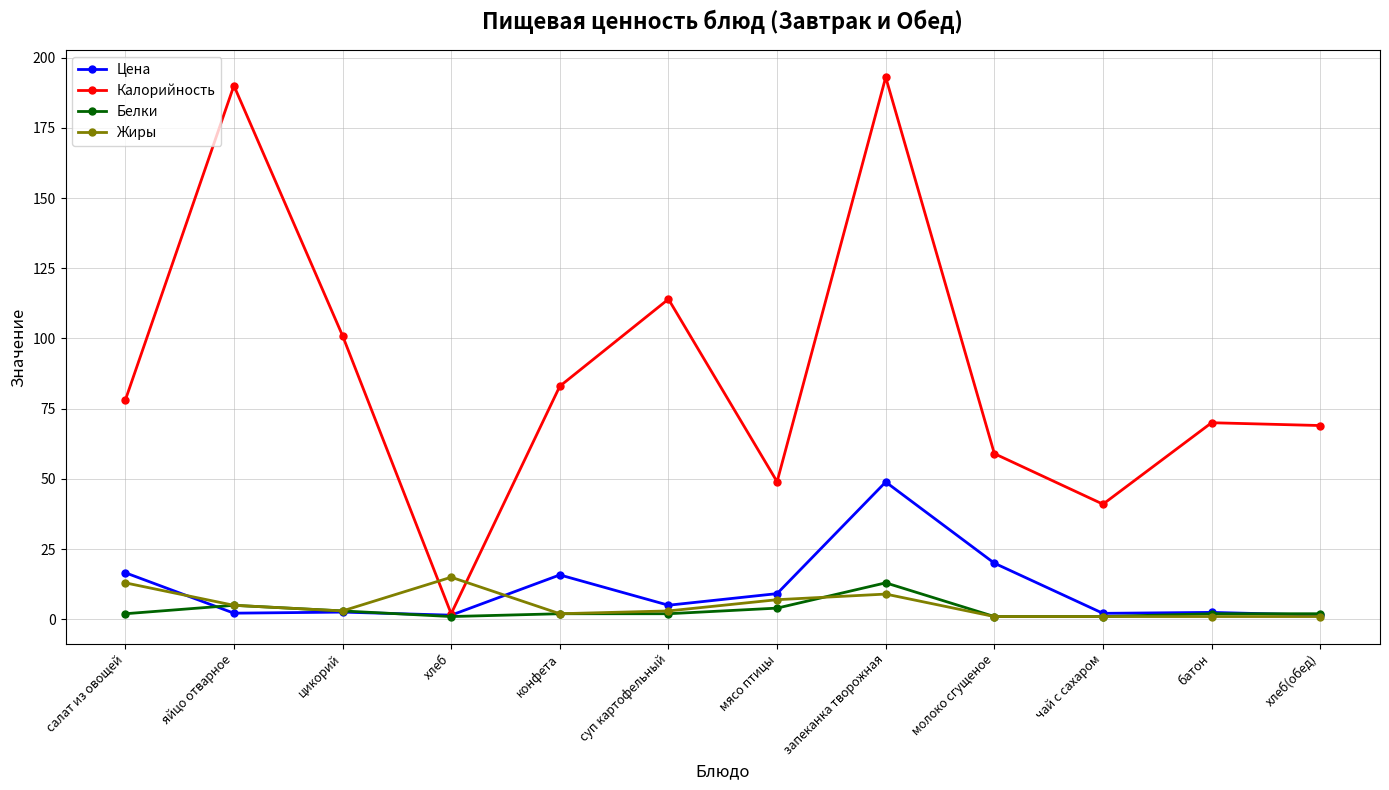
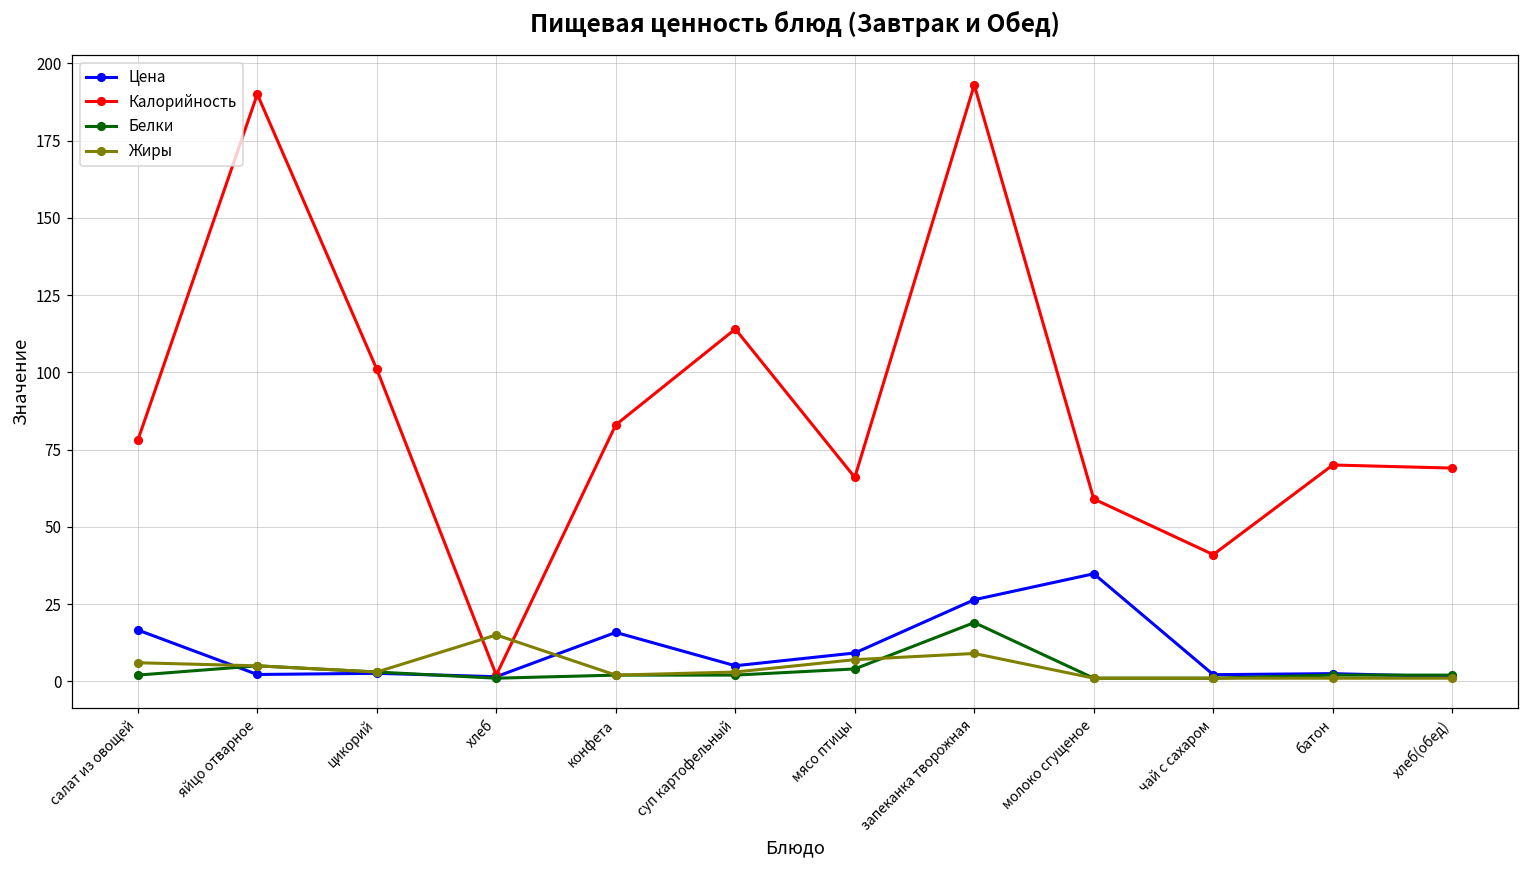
  {
    "Цена": {
      "салат из овощей": 17,
      "яйцо отварное": 2,
      "конфета": 16,
      "суп картофельный": 5,
      "мясо птицы": 9,
-     "запеканка творожная": 49,
-     "молоко сгущеное": 20,
+     "запеканка творожная": 26,
+     "молоко сгущеное": 35,
      "чай с сахаром": 2
    },
    "Калорийность": {
      "салат из овощей": 78,
      "яйцо отварное": 190,
      "цикорий": 101,
      "конфета": 83,
      "суп картофельный": 114,
-     "мясо птицы": 49,
+     "мясо птицы": 66,
      "запеканка творожная": 193,
      "молоко сгущеное": 59,
      "чай с сахаром": 41,
      "батон": 70,
      "хлеб(обед)": 69
    },
    "Белки": {
      "салат из овощей": 2,
      "суп картофельный": 2,
      "мясо птицы": 4,
-     "запеканка творожная": 13
+     "запеканка творожная": 19
    },
    "Жиры": {
-     "салат из овощей": 13,
+     "салат из овощей": 6,
      "хлеб": 15,
      "суп картофельный": 3,
      "мясо птицы": 7,
      "запеканка творожная": 9,
      "батон": 1
    }
  }
